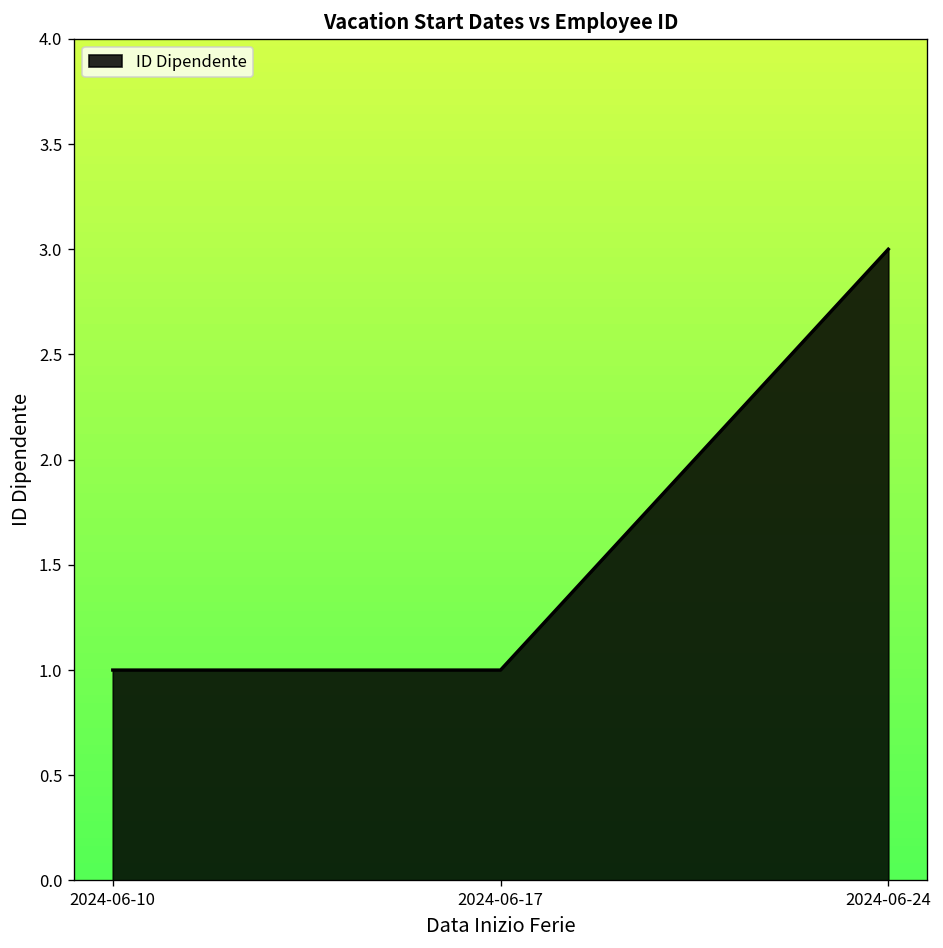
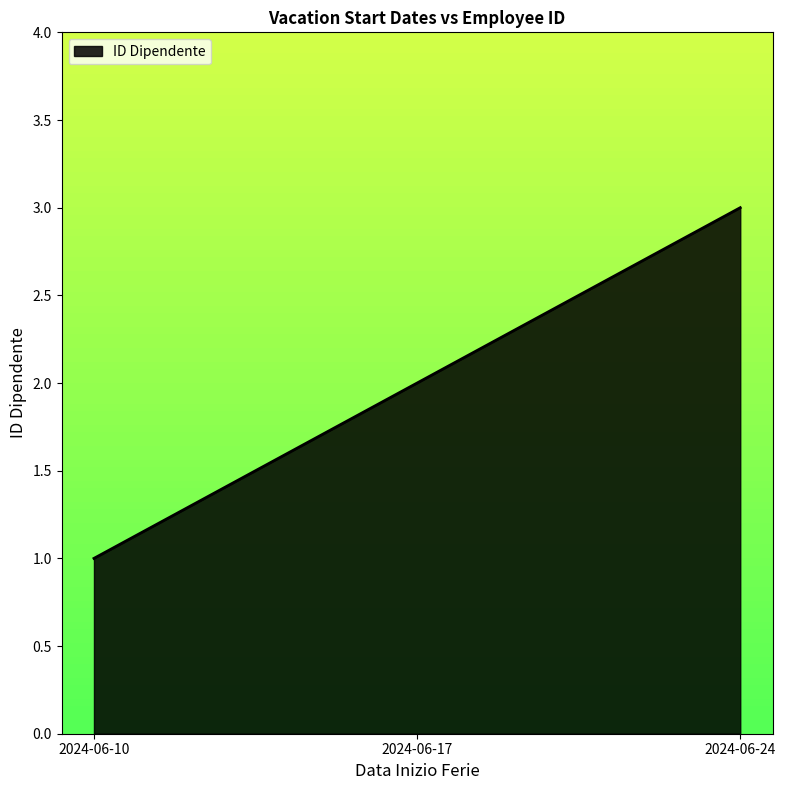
  {
    "2024-06-10": 1,
-   "2024-06-17": 1,
+   "2024-06-17": 2,
    "2024-06-24": 3
  }
